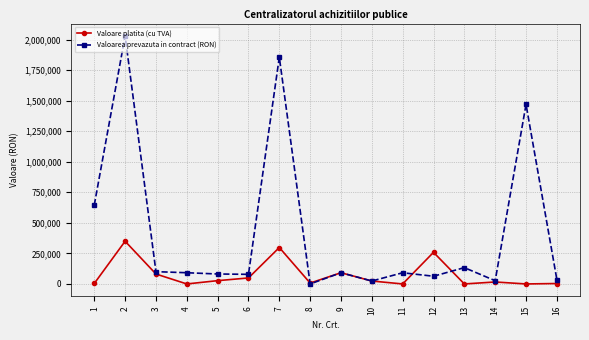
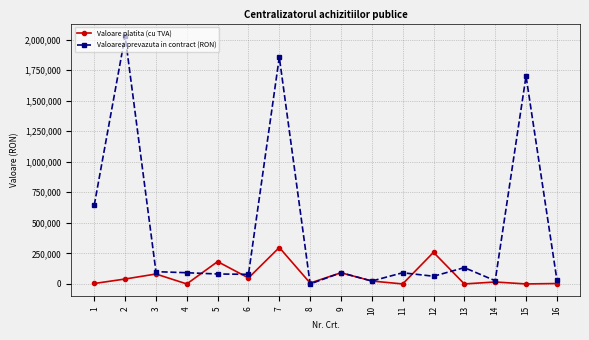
  {
    "Valoare platita (cu TVA)": {
      "1": "0",
-     "2": "350,000",
+     "2": "40,000",
      "4": "0",
-     "5": "30,000",
+     "5": "180,000",
      "6": "50,000",
      "7": "300,000",
      "11": "0",
      "12": "260,000",
      "13": "0",
      "15": "0",
      "16": "0"
    },
    "Valoarea prevazuta in contract (RON)": {
      "1": "650,000",
      "4": "90,000",
      "5": "80,000",
      "6": "80,000",
      "7": "1,860,000",
      "11": "90,000",
      "12": "60,000",
      "13": "130,000",
-     "15": "1,470,000",
+     "15": "1,700,000",
      "16": "40,000"
    }
  }
